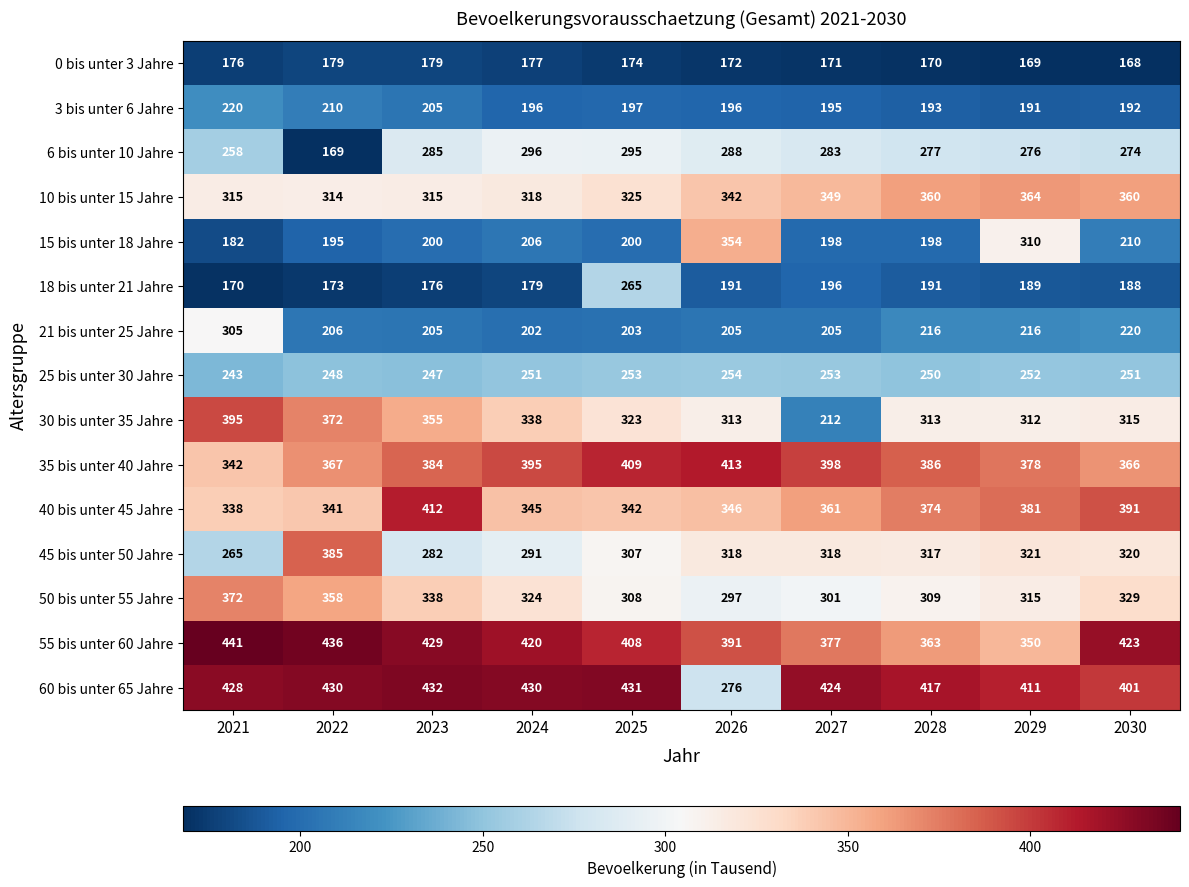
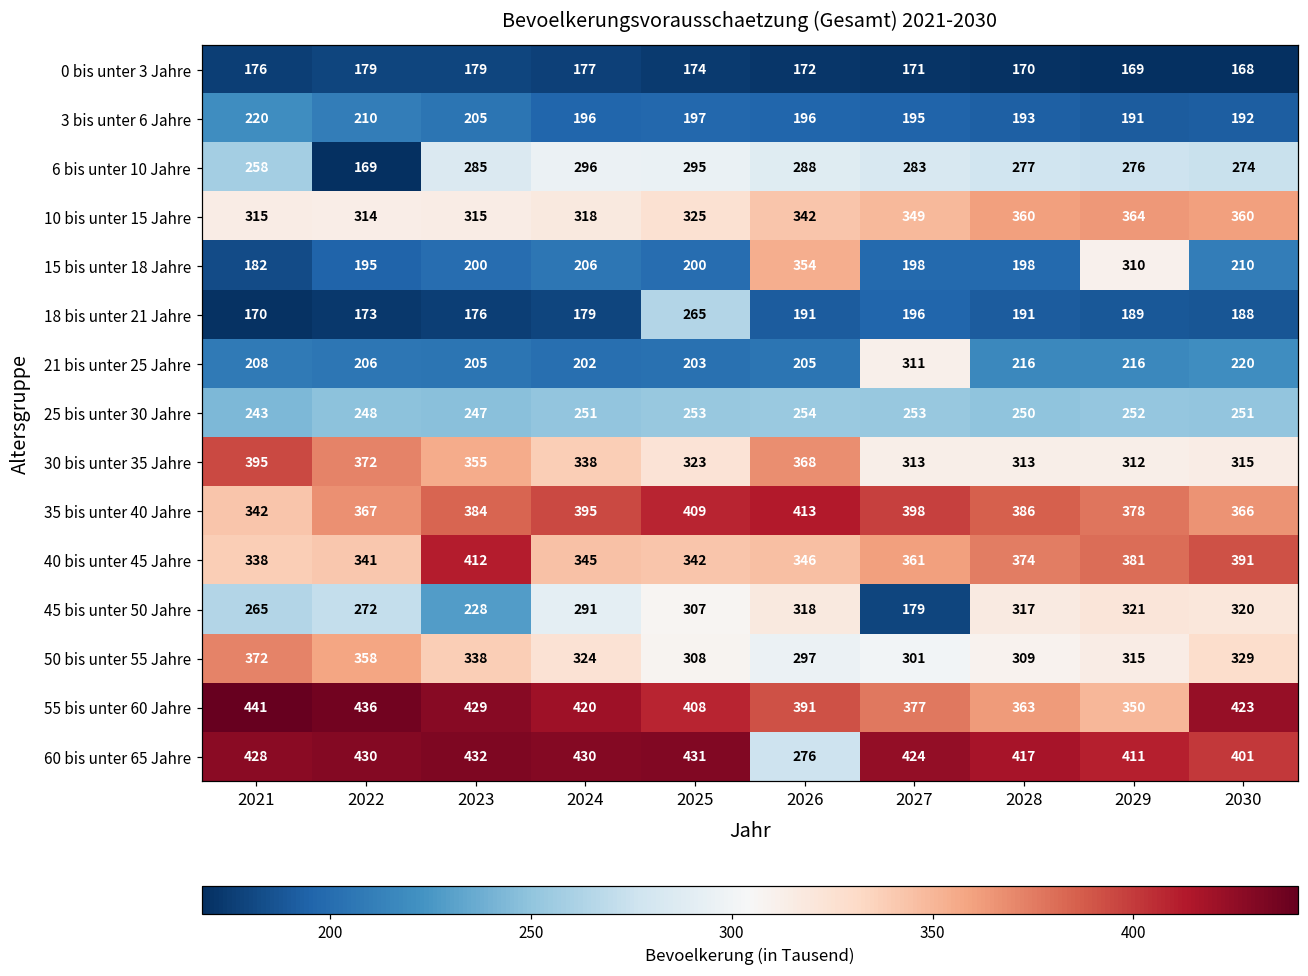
  {
    "0 bis unter 3 Jahre": {
      "2021": 176,
      "2022": 179,
      "2023": 179,
      "2024": 177,
      "2025": 174,
      "2026": 172,
      "2027": 171,
      "2028": 170,
      "2029": 169,
      "2030": 168
    },
    "3 bis unter 6 Jahre": {
      "2021": 220,
      "2022": 210,
      "2023": 205,
      "2024": 196,
      "2025": 197,
      "2026": 196,
      "2027": 195,
      "2028": 193,
      "2029": 191,
      "2030": 192
    },
    "6 bis unter 10 Jahre": {
      "2021": 258,
      "2022": 169,
      "2023": 285,
      "2024": 296,
      "2025": 295,
      "2026": 288,
      "2027": 283,
      "2028": 277,
      "2029": 276,
      "2030": 274
    },
    "10 bis unter 15 Jahre": {
      "2021": 315,
      "2022": 314,
      "2023": 315,
      "2024": 318,
      "2025": 325,
      "2026": 342,
      "2027": 349,
      "2028": 360,
      "2029": 364,
      "2030": 360
    },
    "15 bis unter 18 Jahre": {
      "2021": 182,
      "2022": 195,
      "2023": 200,
      "2024": 206,
      "2025": 200,
      "2026": 354,
      "2027": 198,
      "2028": 198,
      "2029": 310,
      "2030": 210
    },
    "18 bis unter 21 Jahre": {
      "2021": 170,
      "2022": 173,
      "2023": 176,
      "2024": 179,
      "2025": 265,
      "2026": 191,
      "2027": 196,
      "2028": 191,
      "2029": 189,
      "2030": 188
    },
    "21 bis unter 25 Jahre": {
-     "2021": 305,
+     "2021": 208,
      "2022": 206,
      "2023": 205,
      "2024": 202,
      "2025": 203,
      "2026": 205,
-     "2027": 205,
+     "2027": 311,
      "2028": 216,
      "2029": 216,
      "2030": 220
    },
    "25 bis unter 30 Jahre": {
      "2021": 243,
      "2022": 248,
      "2023": 247,
      "2024": 251,
      "2025": 253,
      "2026": 254,
      "2027": 253,
      "2028": 250,
      "2029": 252,
      "2030": 251
    },
    "30 bis unter 35 Jahre": {
      "2021": 395,
      "2022": 372,
      "2023": 355,
      "2024": 338,
      "2025": 323,
-     "2026": 313,
-     "2027": 212,
+     "2026": 368,
+     "2027": 313,
      "2028": 313,
      "2029": 312,
      "2030": 315
    },
    "35 bis unter 40 Jahre": {
      "2021": 342,
      "2022": 367,
      "2023": 384,
      "2024": 395,
      "2025": 409,
      "2026": 413,
      "2027": 398,
      "2028": 386,
      "2029": 378,
      "2030": 366
    },
    "40 bis unter 45 Jahre": {
      "2021": 338,
      "2022": 341,
      "2023": 412,
      "2024": 345,
      "2025": 342,
      "2026": 346,
      "2027": 361,
      "2028": 374,
      "2029": 381,
      "2030": 391
    },
    "45 bis unter 50 Jahre": {
      "2021": 265,
-     "2022": 385,
-     "2023": 282,
+     "2022": 272,
+     "2023": 228,
      "2024": 291,
      "2025": 307,
      "2026": 318,
-     "2027": 318,
+     "2027": 179,
      "2028": 317,
      "2029": 321,
      "2030": 320
    },
    "50 bis unter 55 Jahre": {
      "2021": 372,
      "2022": 358,
      "2023": 338,
      "2024": 324,
      "2025": 308,
      "2026": 297,
      "2027": 301,
      "2028": 309,
      "2029": 315,
      "2030": 329
    },
    "55 bis unter 60 Jahre": {
      "2021": 441,
      "2022": 436,
      "2023": 429,
      "2024": 420,
      "2025": 408,
      "2026": 391,
      "2027": 377,
      "2028": 363,
      "2029": 350,
      "2030": 423
    },
    "60 bis unter 65 Jahre": {
      "2021": 428,
      "2022": 430,
      "2023": 432,
      "2024": 430,
      "2025": 431,
      "2026": 276,
      "2027": 424,
      "2028": 417,
      "2029": 411,
      "2030": 401
    }
  }
